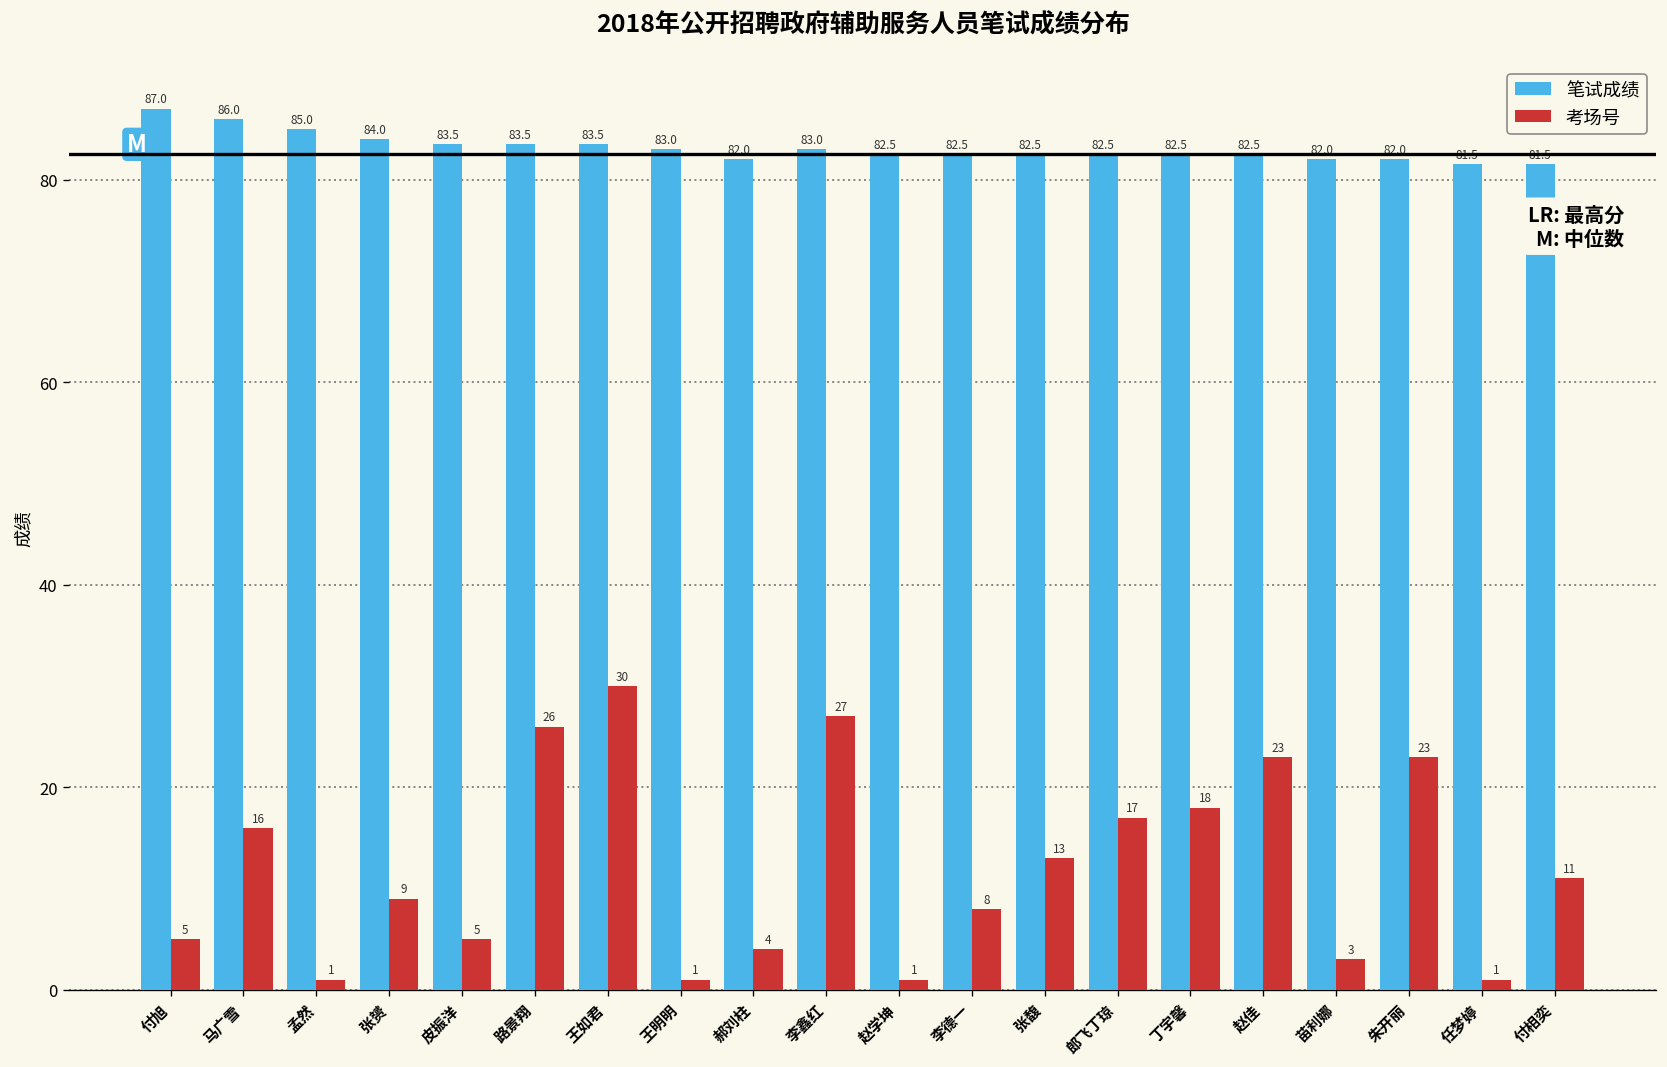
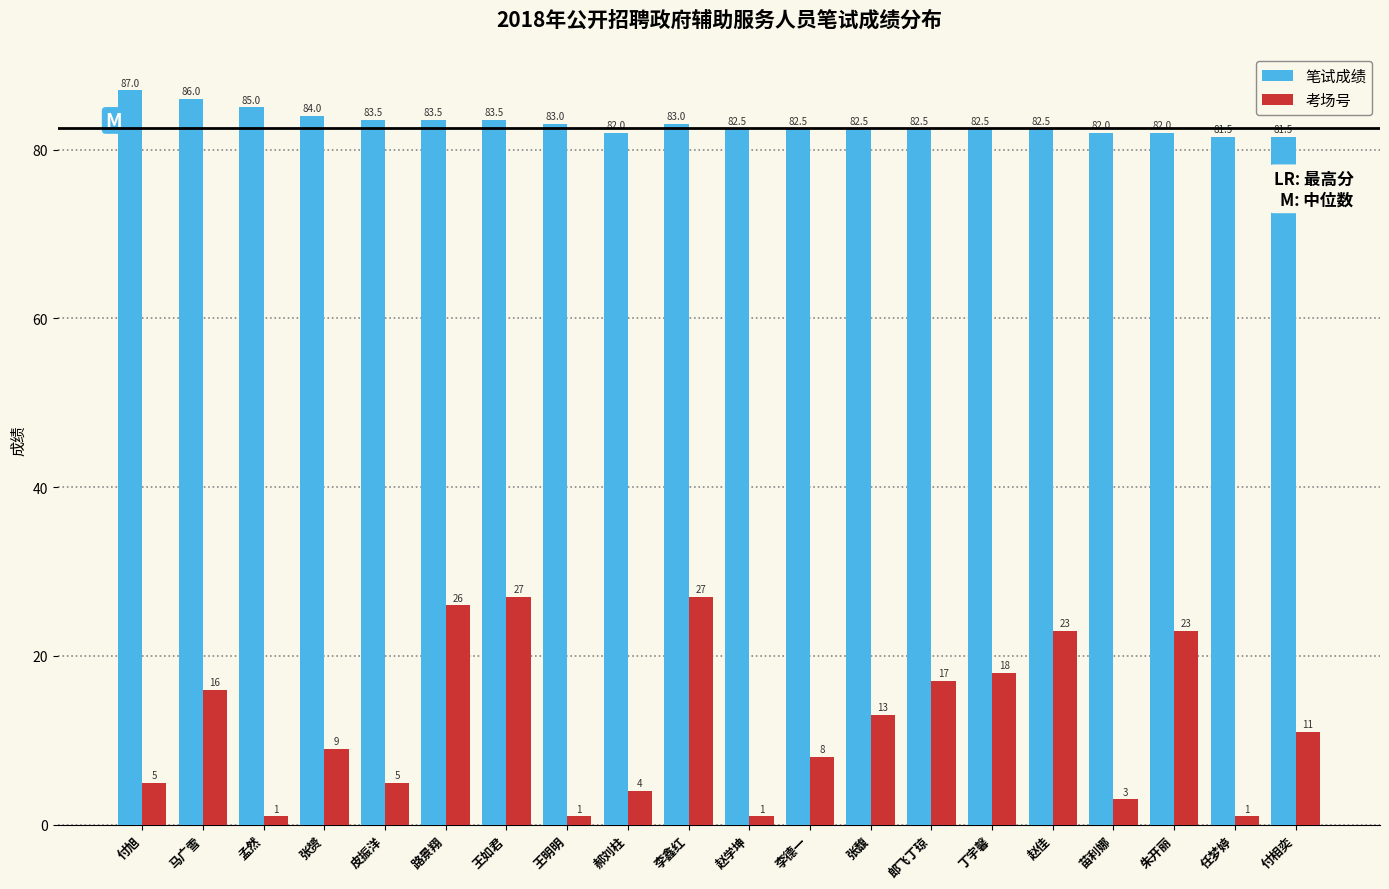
  {
    "笔试成绩": {
      "付旭": 87.0,
      "马广雪": 86.0,
      "孟然": 85.0,
      "张赟": 84.0,
      "皮振洋": 83.5,
      "路景翔": 83.5,
      "王如君": 83.5,
      "王明明": 83.0,
      "郝刘柱": 82.0,
      "李鑫红": 83.0,
      "赵学坤": 82.5,
      "李德一": 82.5,
      "张馥": 82.5,
      "郎飞丁琼": 82.5,
      "丁宇馨": 82.5,
      "赵佳": 82.5,
      "苗利娜": 82.0,
      "朱开丽": 82.0,
      "任梦婷": 81.5,
      "付相奕": 81.5
    },
    "考场号": {
      "付旭": 5,
      "马广雪": 16,
      "孟然": 1,
      "张赟": 9,
      "皮振洋": 5,
      "路景翔": 26,
-     "王如君": 30,
+     "王如君": 27,
      "王明明": 1,
      "郝刘柱": 4,
      "李鑫红": 27,
      "赵学坤": 1,
      "李德一": 8,
      "张馥": 13,
      "郎飞丁琼": 17,
      "丁宇馨": 18,
      "赵佳": 23,
      "苗利娜": 3,
      "朱开丽": 23,
      "任梦婷": 1,
      "付相奕": 11
    }
  }
